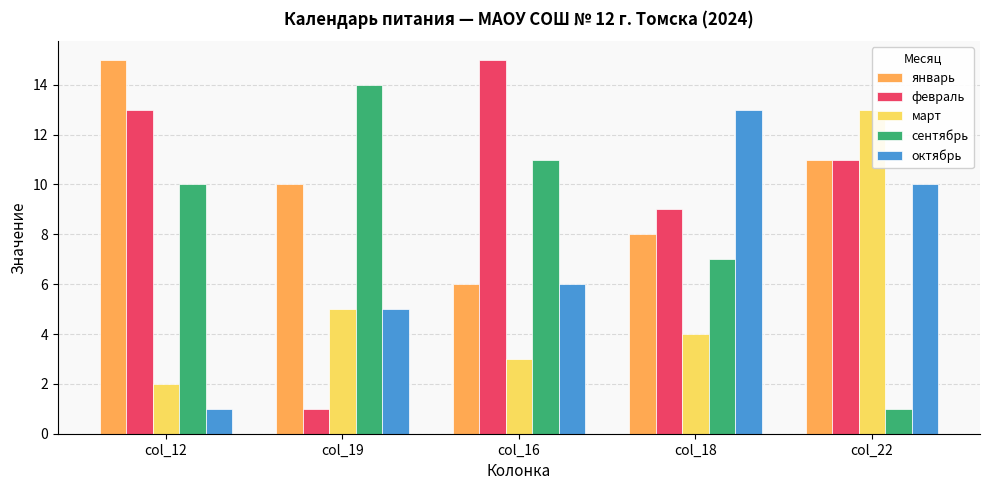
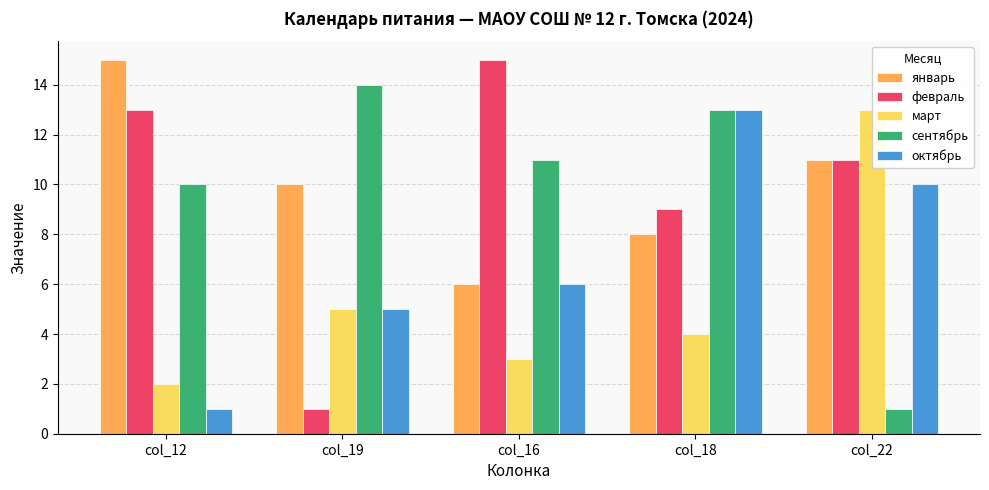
  {
    "февраль": {
      "col_12": 13,
      "col_19": 1,
      "col_16": 15,
      "col_18": 9,
      "col_22": 11
    },
    "сентябрь": {
      "col_12": 10,
      "col_19": 14,
      "col_16": 11,
-     "col_18": 7,
+     "col_18": 13,
      "col_22": 1
    },
    "октябрь": {
      "col_12": 1,
      "col_19": 5,
      "col_16": 6,
      "col_18": 13,
      "col_22": 10
    }
  }
